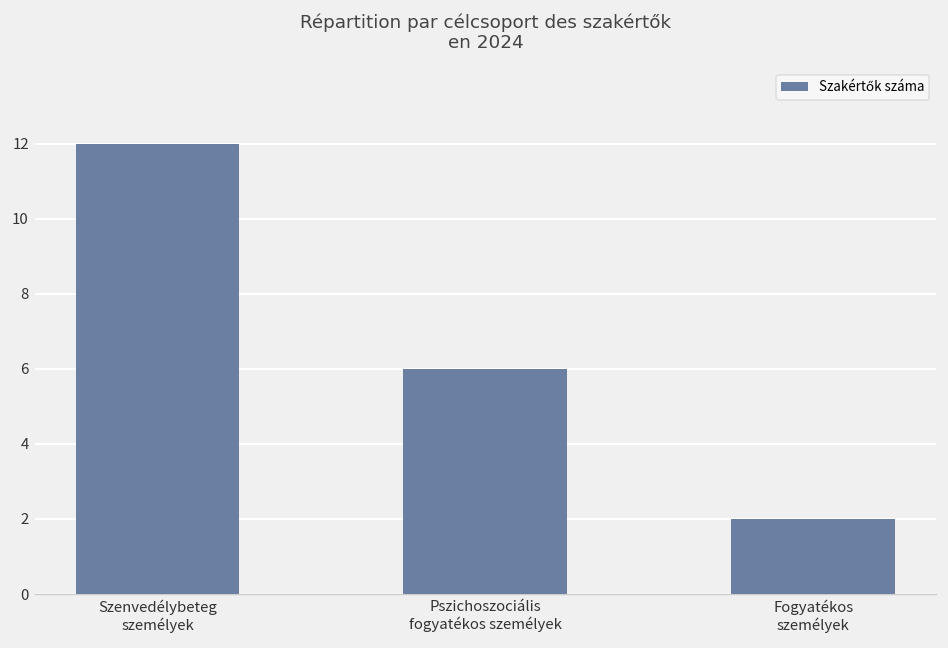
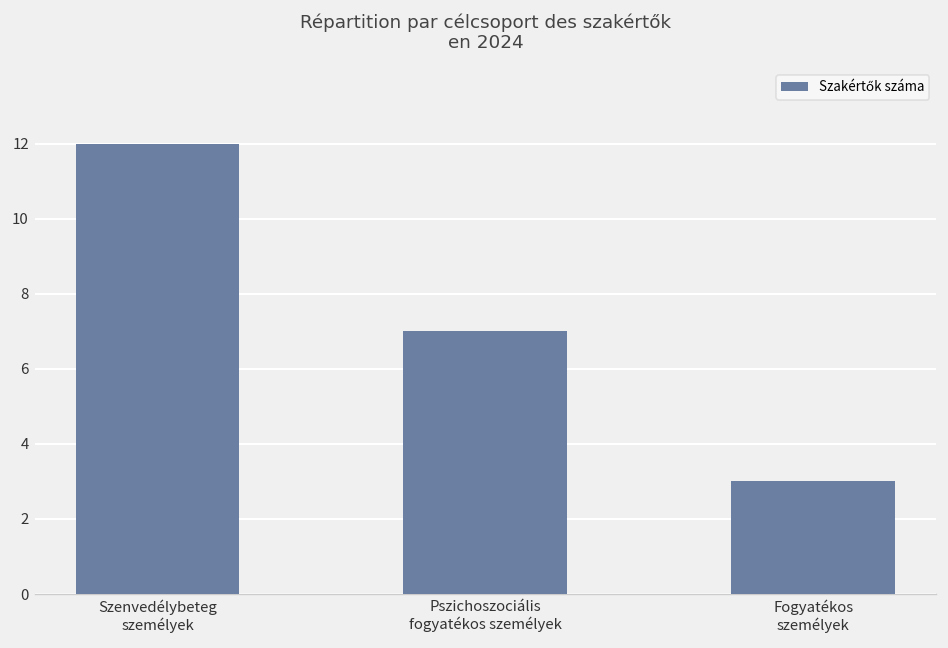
  {
    "Szenvedélybeteg személyek": 12,
-   "Pszichoszociális fogyatékos személyek": 6,
-   "Fogyatékos személyek": 2
+   "Pszichoszociális fogyatékos személyek": 7,
+   "Fogyatékos személyek": 3
  }
